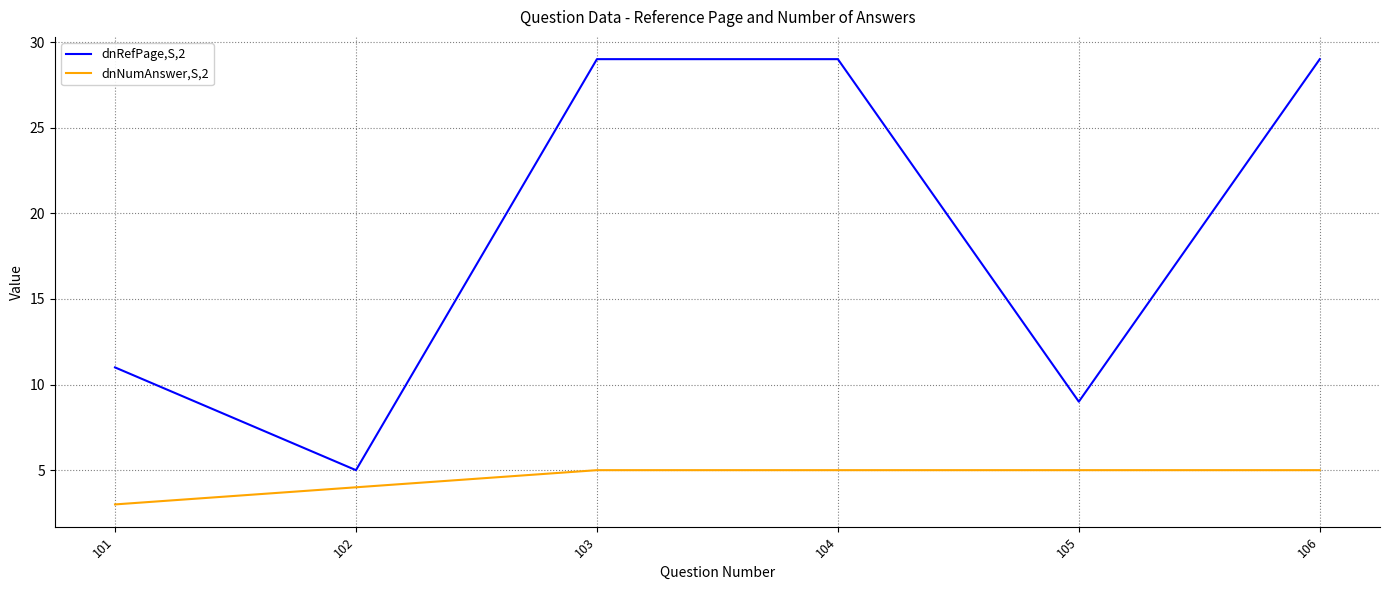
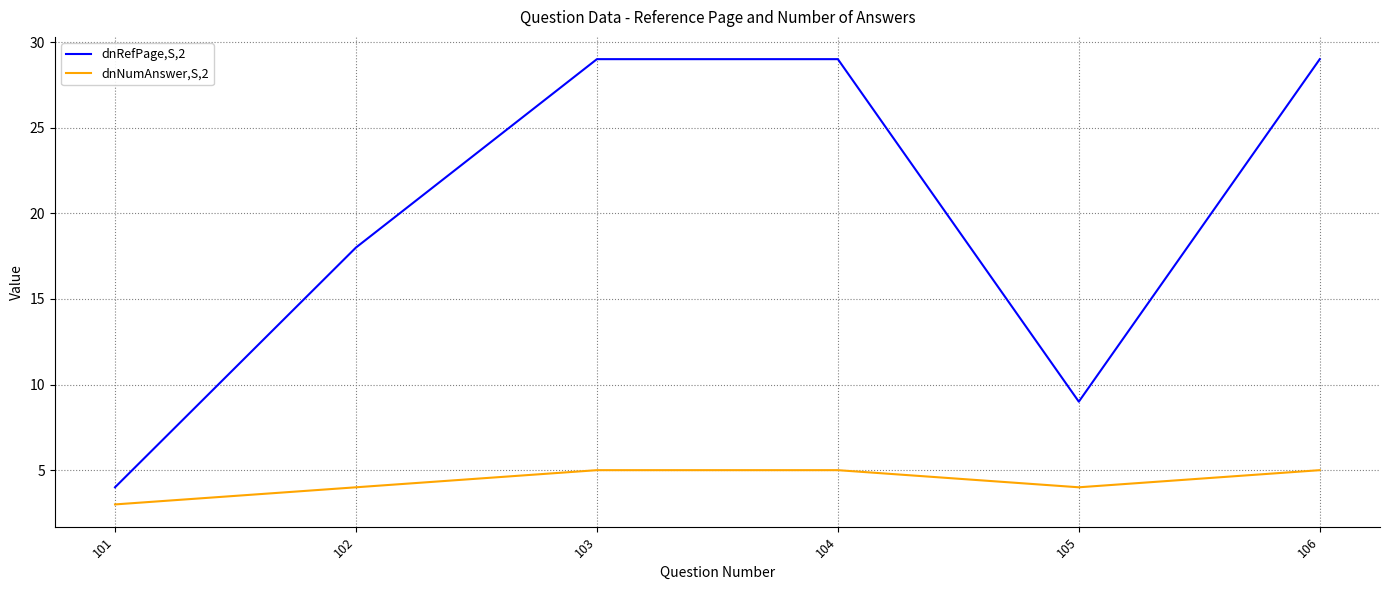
  {
    "dnRefPage,S,2": {
-     "101": 11,
-     "102": 5,
+     "101": 4,
+     "102": 18,
      "103": 29,
      "104": 29,
      "105": 9,
      "106": 29
    },
    "dnNumAnswer,S,2": {
      "101": 3,
      "102": 4,
      "103": 5,
      "104": 5,
-     "105": 5,
+     "105": 4,
      "106": 5
    }
  }
